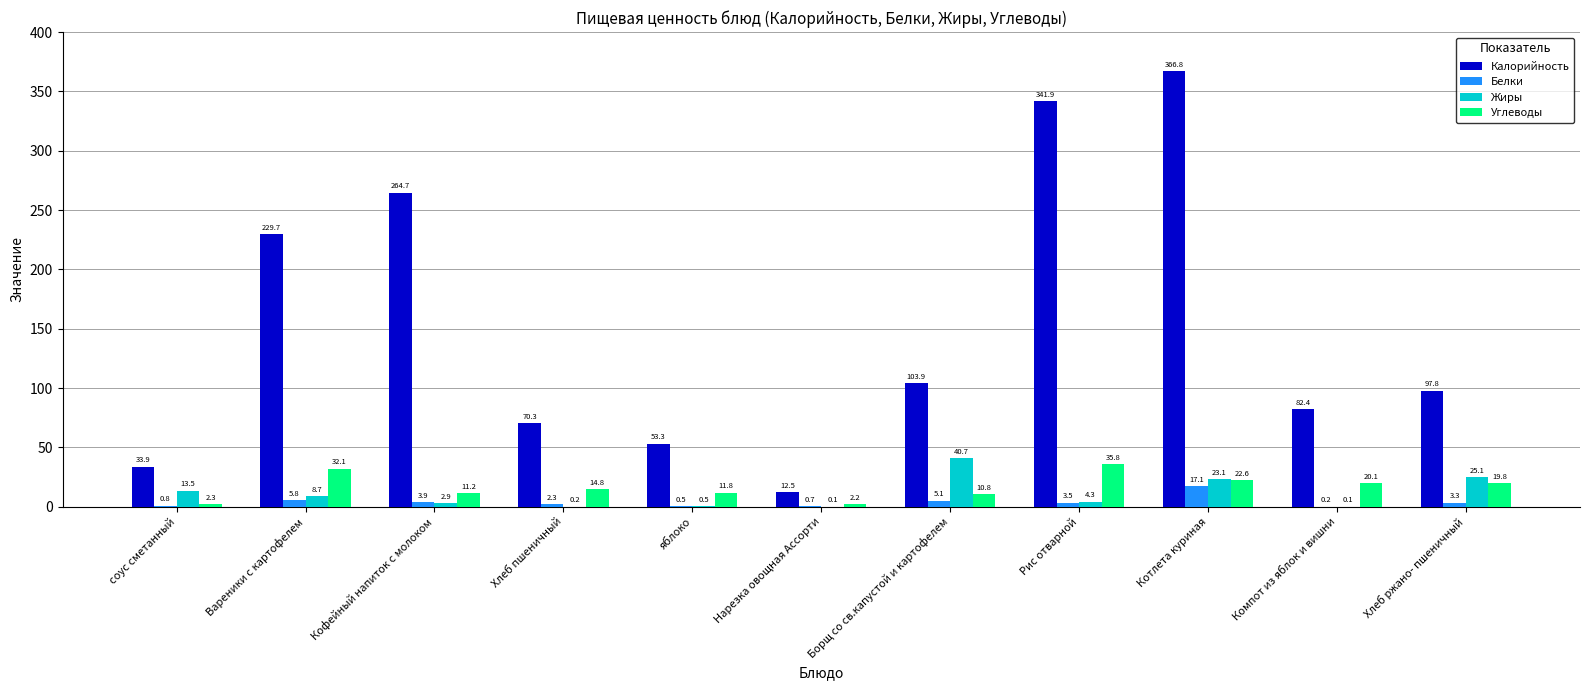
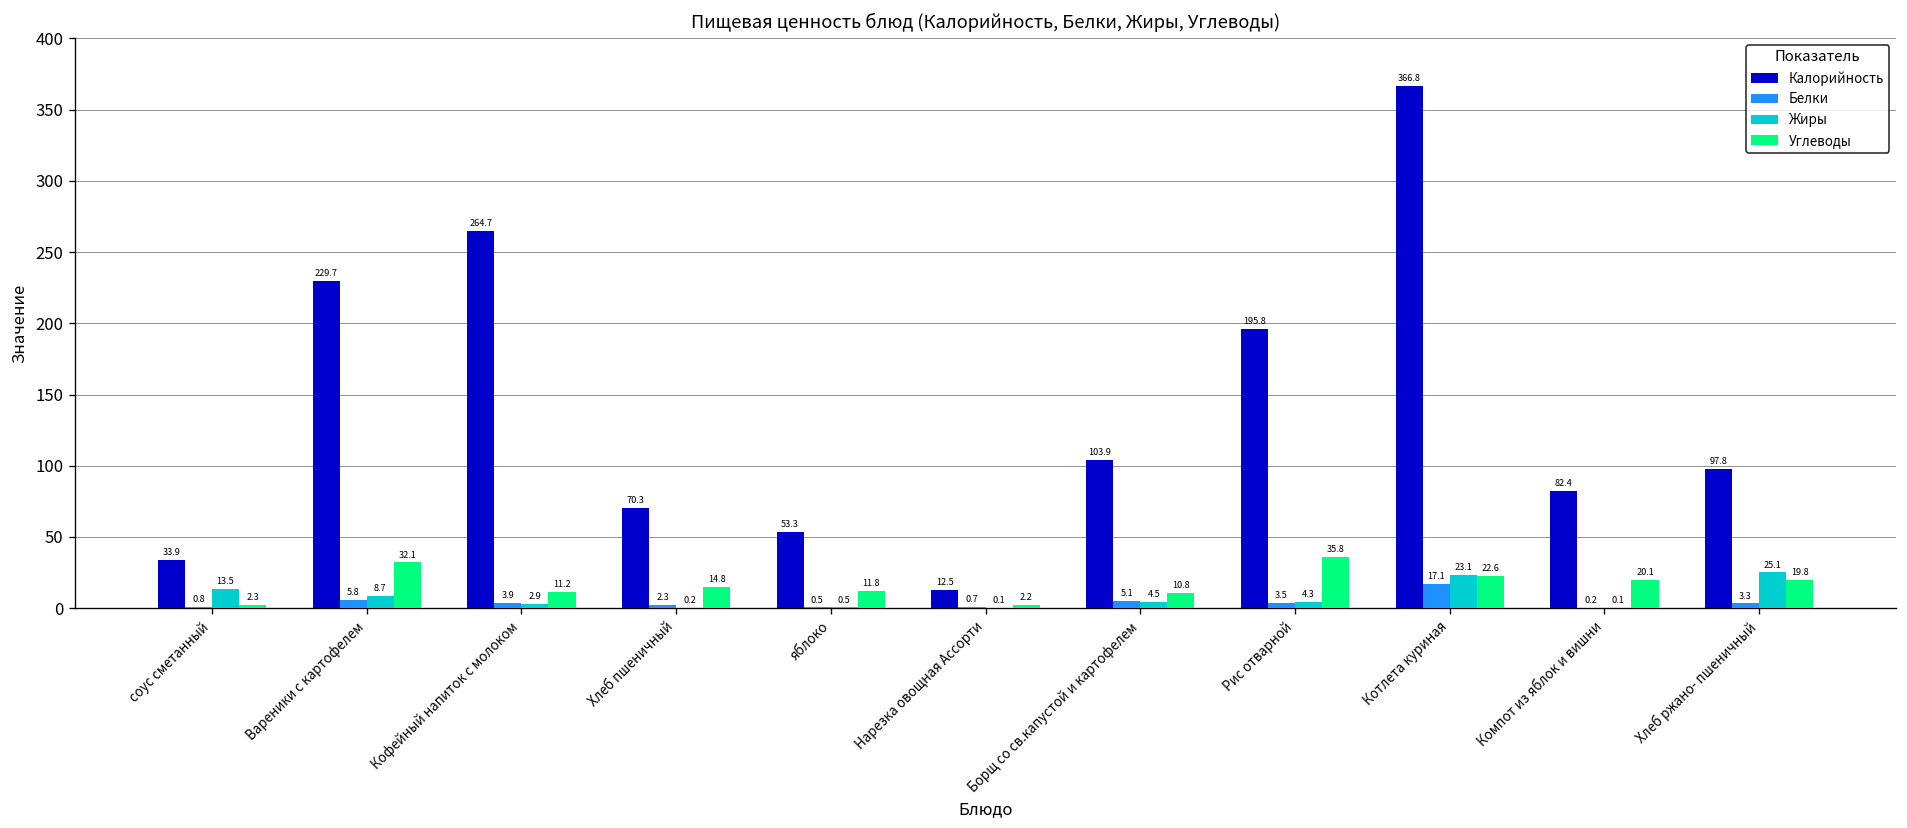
  {
    "Калорийность": {
      "соус сметанный": 33.9,
      "Вареники с картофелем": 229.7,
      "Кофейный напиток с молоком": 264.7,
      "Хлеб пшеничный": 70.3,
      "яблоко": 53.3,
      "Нарезка овощная Ассорти": 12.5,
      "Борщ со св.капустой и картофелем": 103.9,
-     "Рис отварной": 341.9,
+     "Рис отварной": 195.8,
      "Котлета куриная": 366.8,
      "Компот из яблок и вишни": 82.4,
      "Хлеб ржано- пшеничный": 97.8
    },
    "Белки": {
      "соус сметанный": 0.8,
      "Вареники с картофелем": 5.8,
      "Кофейный напиток с молоком": 3.9,
      "Хлеб пшеничный": 2.3,
      "яблоко": 0.5,
      "Нарезка овощная Ассорти": 0.7,
      "Борщ со св.капустой и картофелем": 5.1,
      "Рис отварной": 3.5,
      "Котлета куриная": 17.1,
      "Компот из яблок и вишни": 0.2,
      "Хлеб ржано- пшеничный": 3.3
    },
    "Жиры": {
      "соус сметанный": 13.5,
      "Вареники с картофелем": 8.7,
      "Кофейный напиток с молоком": 2.9,
      "Хлеб пшеничный": 0.2,
      "яблоко": 0.5,
      "Нарезка овощная Ассорти": 0.1,
-     "Борщ со св.капустой и картофелем": 40.7,
+     "Борщ со св.капустой и картофелем": 4.5,
      "Рис отварной": 4.3,
      "Котлета куриная": 23.1,
      "Компот из яблок и вишни": 0.1,
      "Хлеб ржано- пшеничный": 25.1
    },
    "Углеводы": {
      "соус сметанный": 2.3,
      "Вареники с картофелем": 32.1,
      "Кофейный напиток с молоком": 11.2,
      "Хлеб пшеничный": 14.8,
      "яблоко": 11.8,
      "Нарезка овощная Ассорти": 2.2,
      "Борщ со св.капустой и картофелем": 10.8,
      "Рис отварной": 35.8,
      "Котлета куриная": 22.6,
      "Компот из яблок и вишни": 20.1,
      "Хлеб ржано- пшеничный": 19.8
    }
  }
